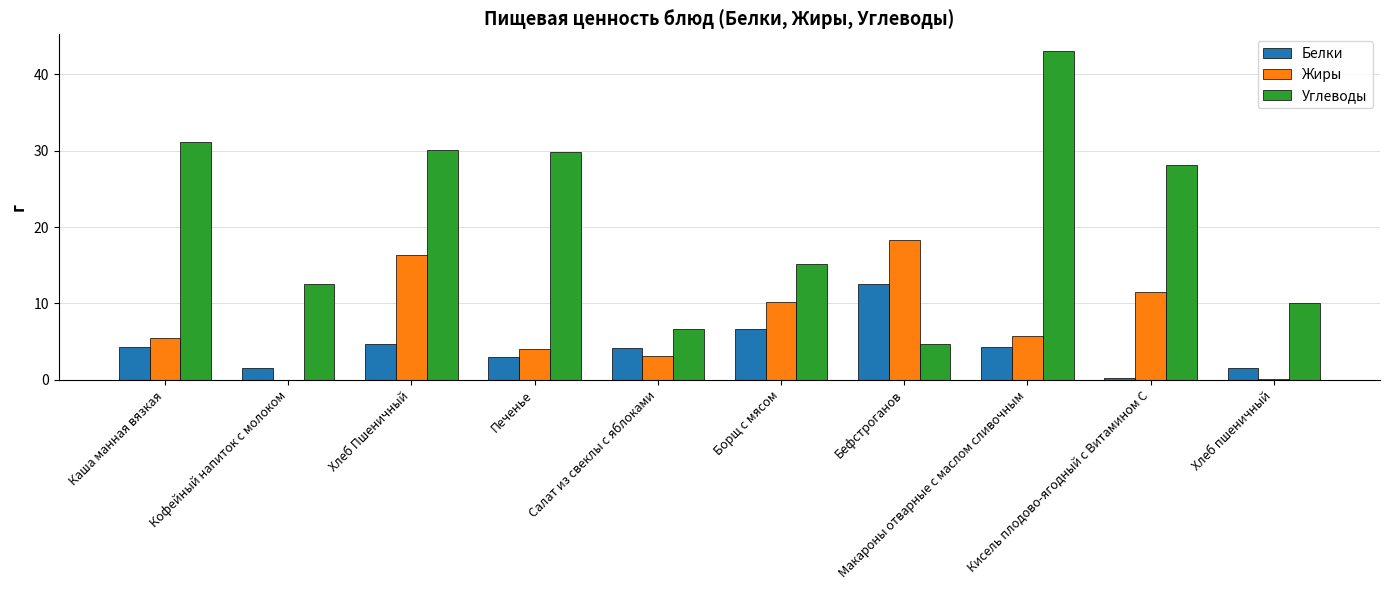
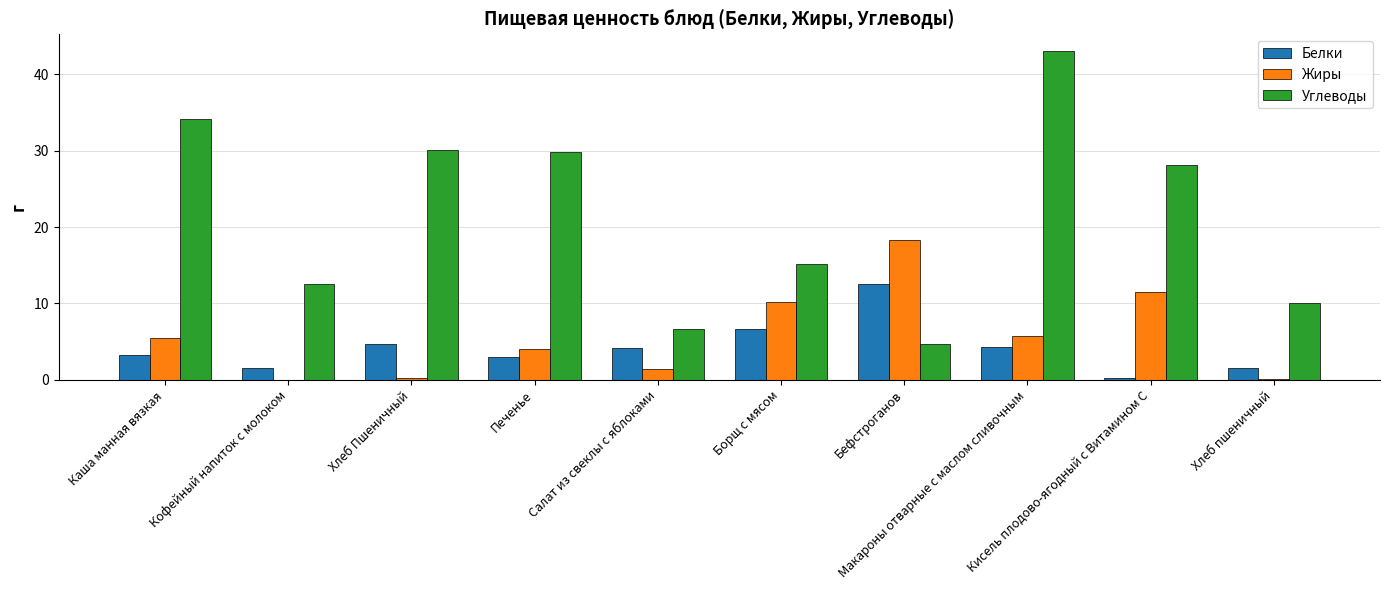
  {
    "Белки": {
-     "Каша манная вязкая": 4,
+     "Каша манная вязкая": 3,
      "Кофейный напиток с молоком": 2,
      "Хлеб Пшеничный": 5,
      "Печенье": 3,
      "Салат из свеклы с яблоками": 4,
      "Борщ с мясом": 7,
      "Бефстроганов": 13,
      "Макароны отварные с маслом сливочным": 4,
      "Хлеб пшеничный": 2
    },
    "Жиры": {
      "Каша манная вязкая": 6,
      "Кофейный напиток с молоком": 0,
-     "Хлеб Пшеничный": 16,
+     "Хлеб Пшеничный": 0,
      "Печенье": 4,
-     "Салат из свеклы с яблоками": 3,
+     "Салат из свеклы с яблоками": 1,
      "Борщ с мясом": 10,
      "Бефстроганов": 18,
      "Макароны отварные с маслом сливочным": 6,
      "Кисель плодово-ягодный с Витамином С": 12
    },
    "Углеводы": {
-     "Каша манная вязкая": 31,
+     "Каша манная вязкая": 34,
      "Кофейный напиток с молоком": 13,
      "Хлеб Пшеничный": 30,
      "Печенье": 30,
      "Салат из свеклы с яблоками": 7,
      "Борщ с мясом": 15,
      "Бефстроганов": 5,
      "Макароны отварные с маслом сливочным": 43,
      "Кисель плодово-ягодный с Витамином С": 28,
      "Хлеб пшеничный": 10
    }
  }
